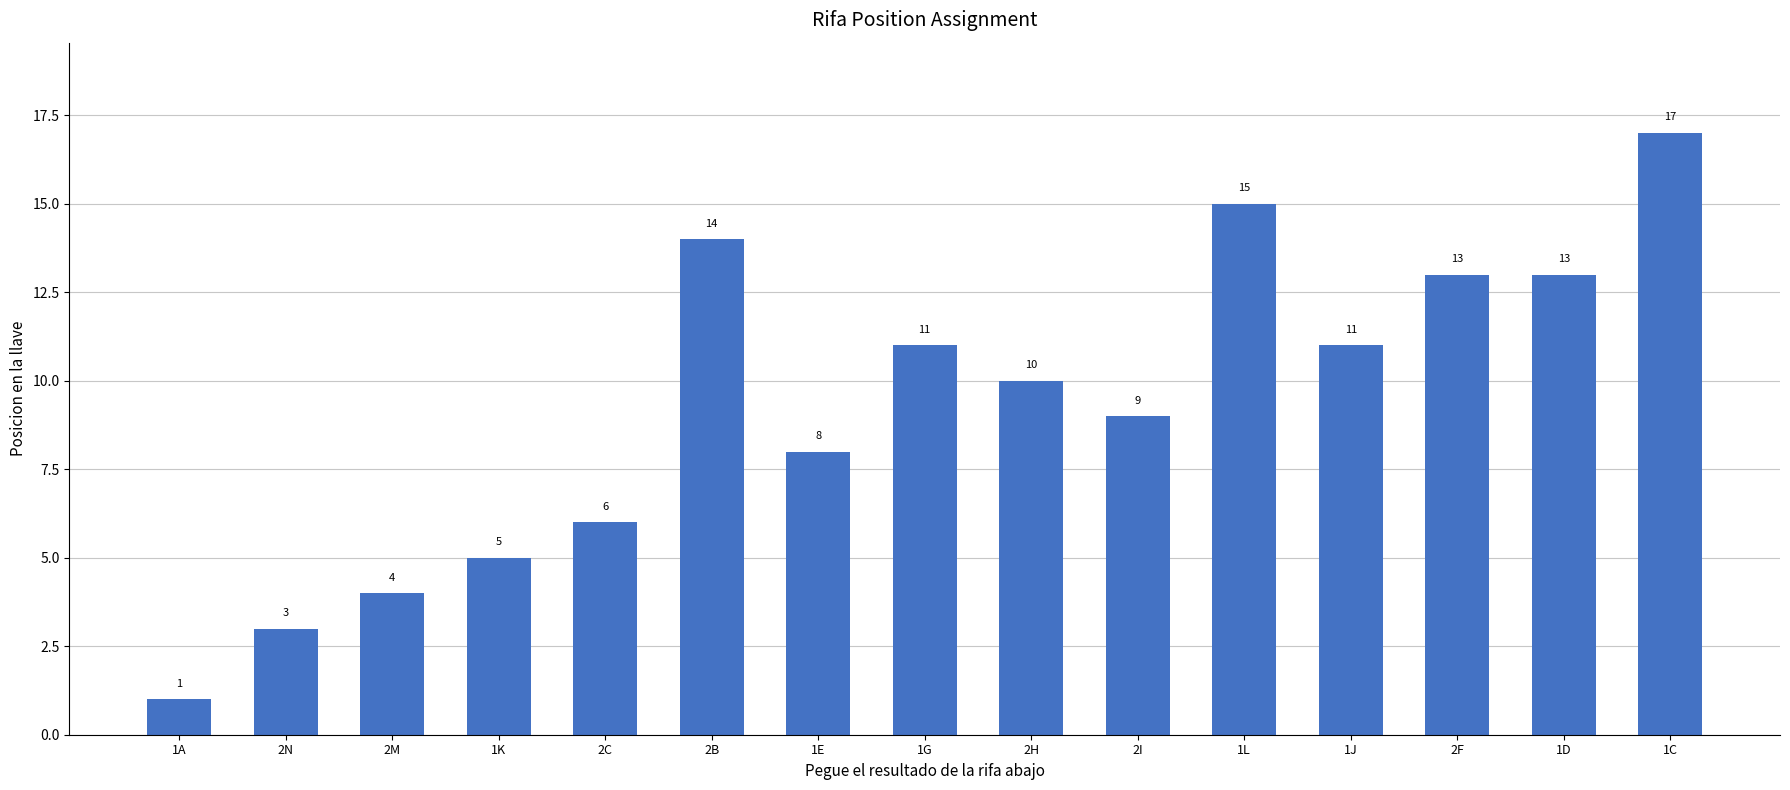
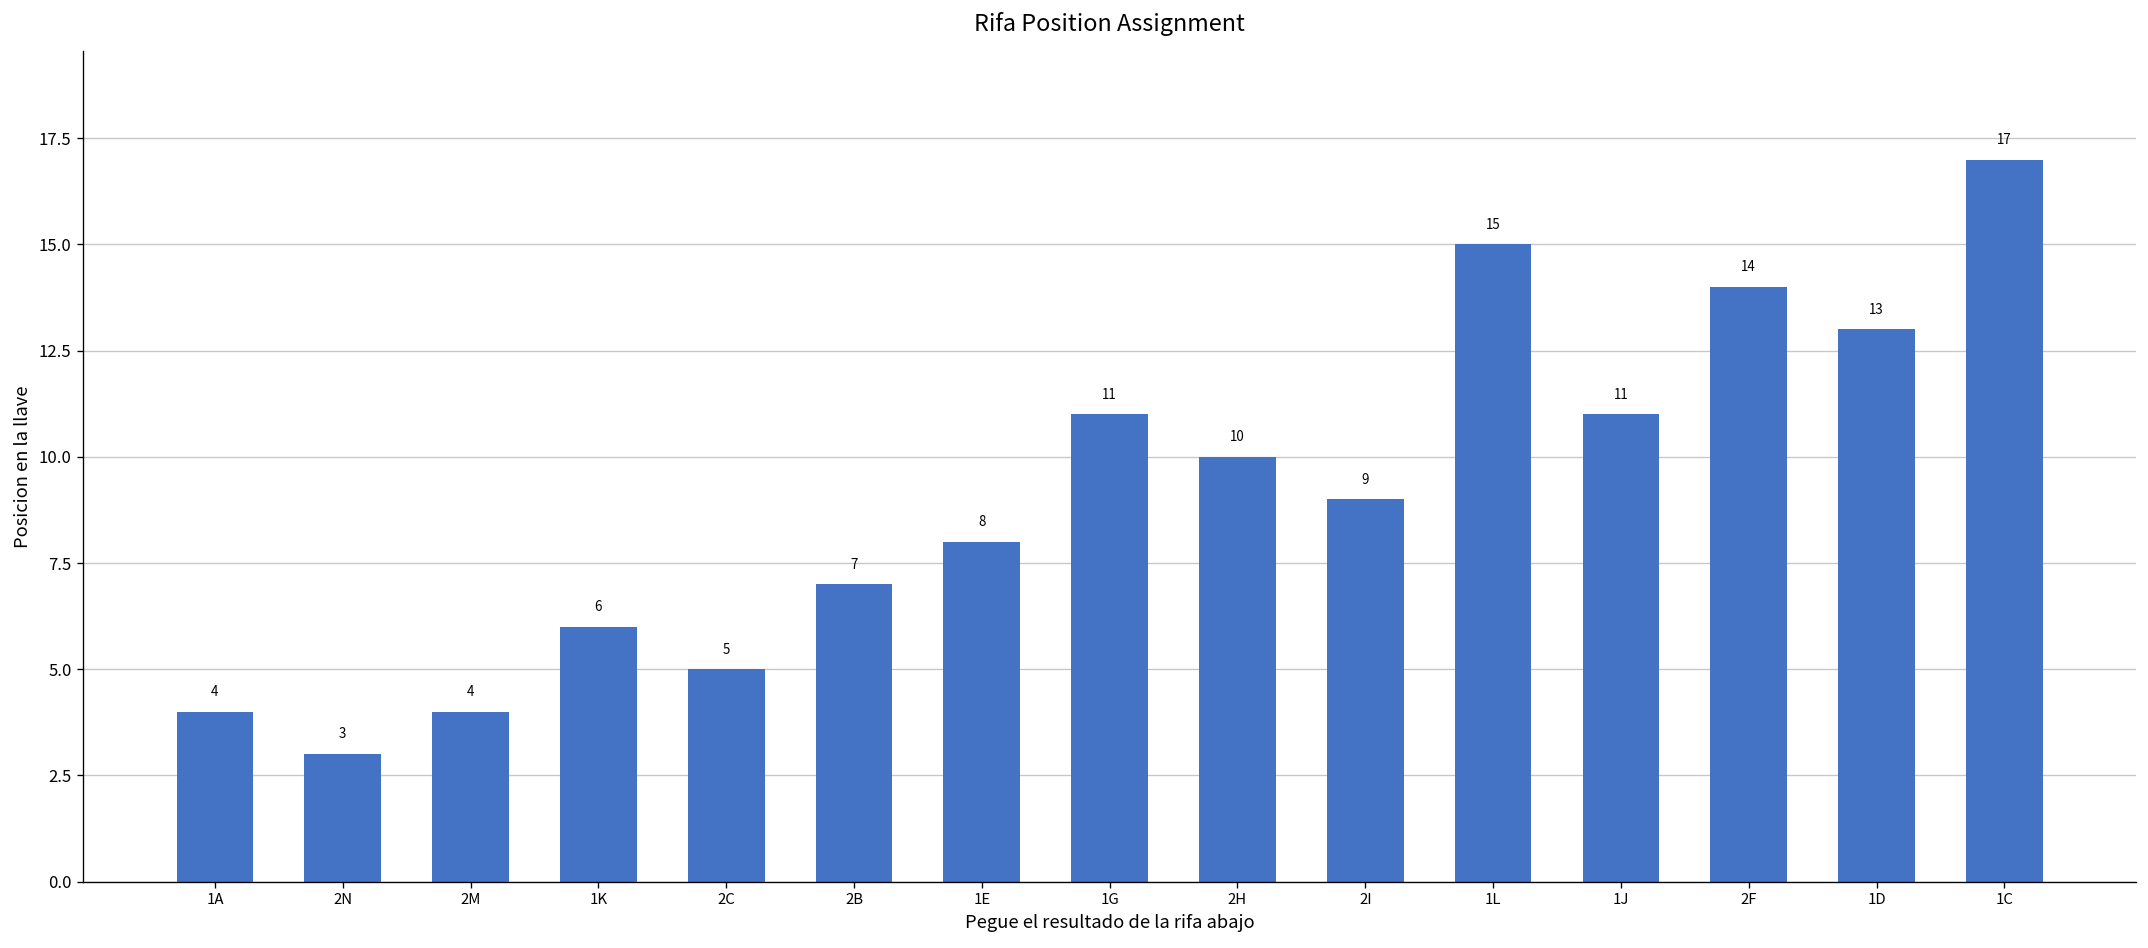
  {
-   "1A": 1,
+   "1A": 4,
    "2N": 3,
    "2M": 4,
-   "1K": 5,
-   "2C": 6,
-   "2B": 14,
+   "1K": 6,
+   "2C": 5,
+   "2B": 7,
    "1E": 8,
    "1G": 11,
    "2H": 10,
    "2I": 9,
    "1L": 15,
    "1J": 11,
-   "2F": 13,
+   "2F": 14,
    "1D": 13,
    "1C": 17
  }
